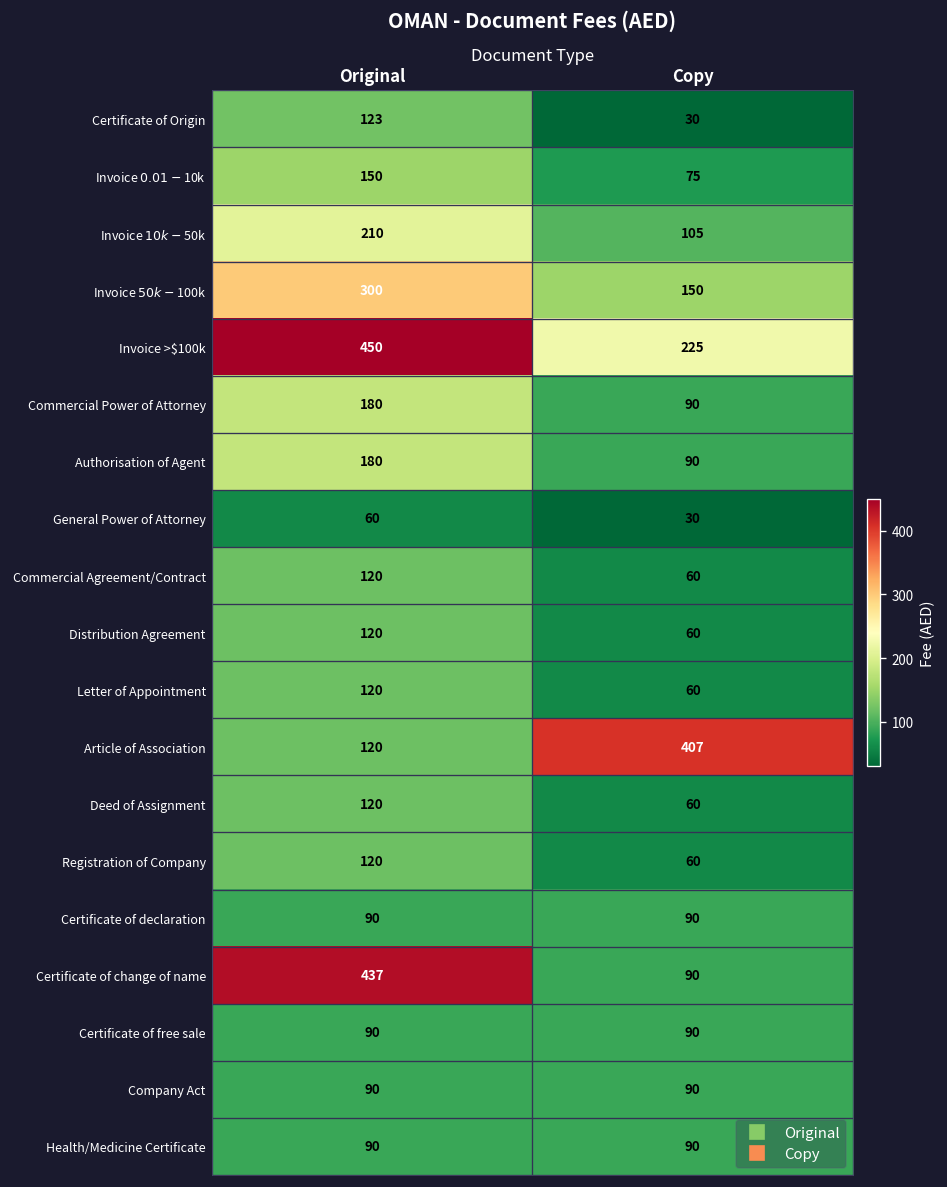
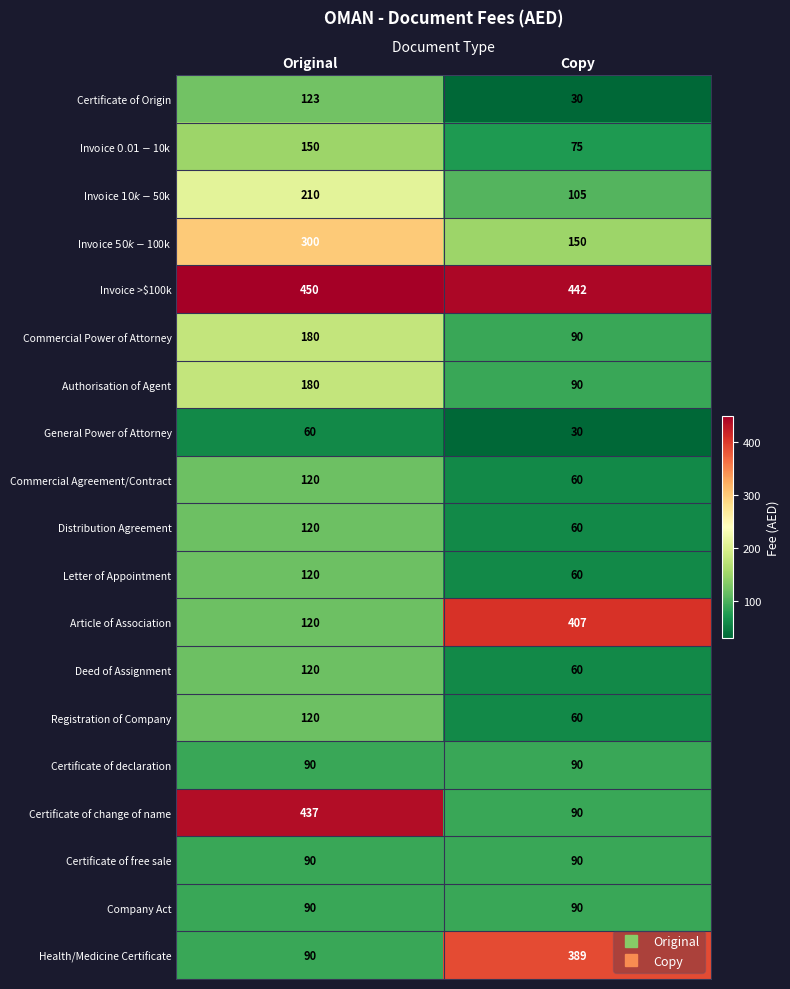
  {
    "Certificate of Origin": {
      "Original": 123,
      "Copy": 30
    },
    "Invoice >$100k": {
      "Original": 450,
-     "Copy": 225
+     "Copy": 442
    },
    "Commercial Power of Attorney": {
      "Original": 180,
      "Copy": 90
    },
    "Authorisation of Agent": {
      "Original": 180,
      "Copy": 90
    },
    "General Power of Attorney": {
      "Original": 60,
      "Copy": 30
    },
    "Commercial Agreement/Contract": {
      "Original": 120,
      "Copy": 60
    },
    "Distribution Agreement": {
      "Original": 120,
      "Copy": 60
    },
    "Letter of Appointment": {
      "Original": 120,
      "Copy": 60
    },
    "Article of Association": {
      "Original": 120,
      "Copy": 407
    },
    "Deed of Assignment": {
      "Original": 120,
      "Copy": 60
    },
    "Registration of Company": {
      "Original": 120,
      "Copy": 60
    },
    "Certificate of declaration": {
      "Original": 90,
      "Copy": 90
    },
    "Certificate of change of name": {
      "Original": 437,
      "Copy": 90
    },
    "Certificate of free sale": {
      "Original": 90,
      "Copy": 90
    },
    "Company Act": {
      "Original": 90,
      "Copy": 90
    },
    "Health/Medicine Certificate": {
      "Original": 90,
-     "Copy": 90
+     "Copy": 389
    }
  }
